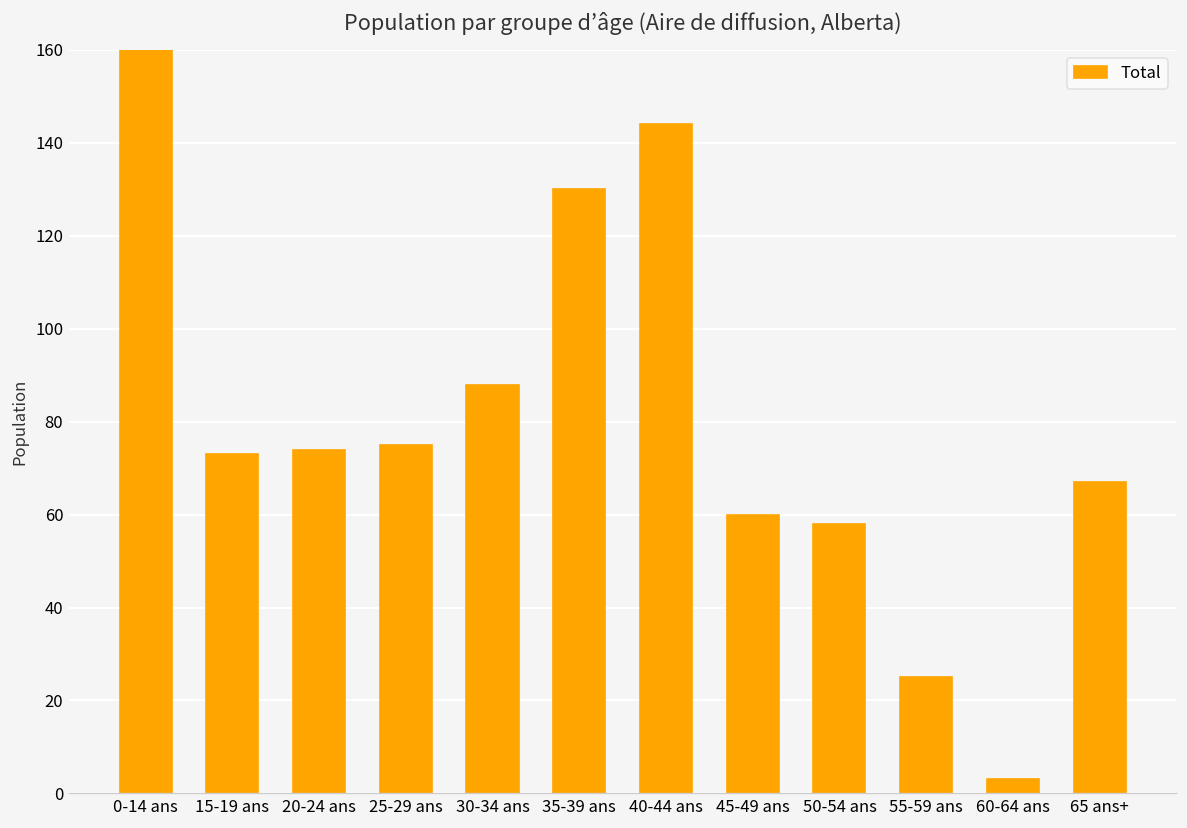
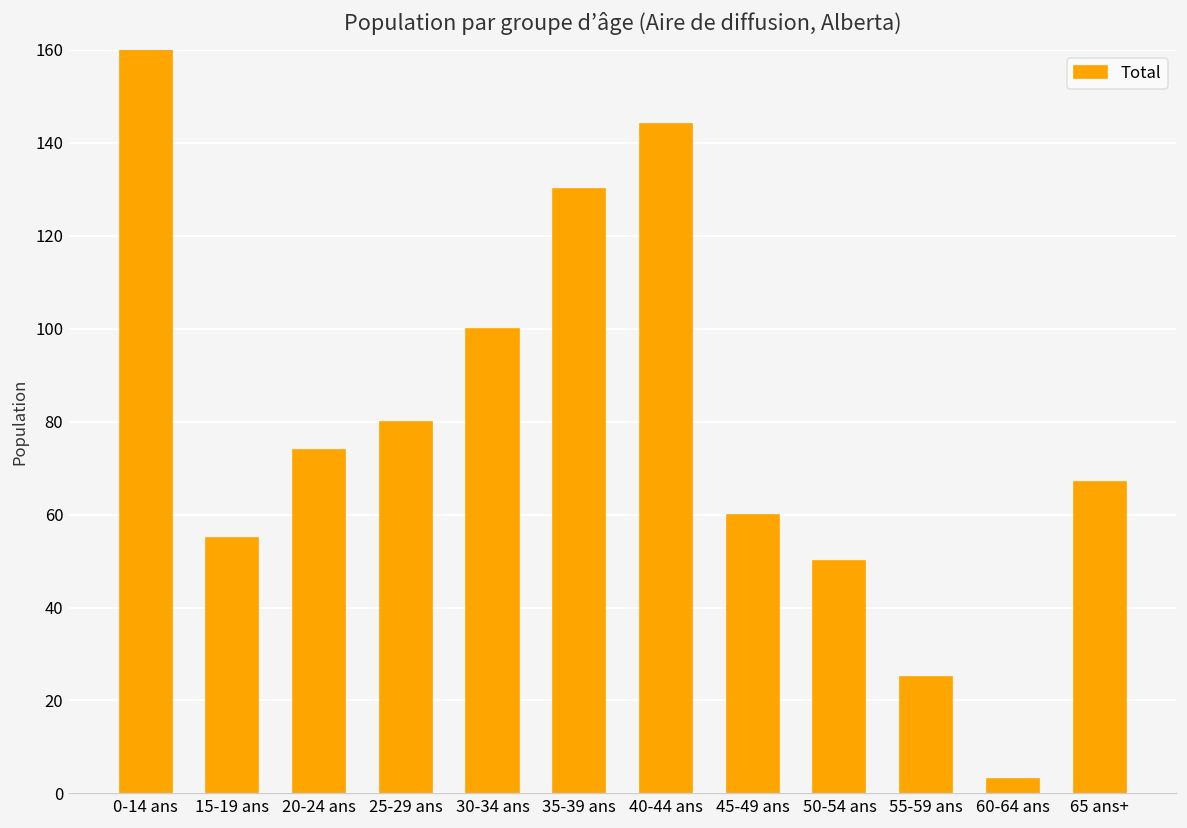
  {
-   "15-19 ans": 73,
+   "15-19 ans": 55,
    "20-24 ans": 74,
-   "25-29 ans": 75,
-   "30-34 ans": 88,
+   "25-29 ans": 80,
+   "30-34 ans": 100,
    "35-39 ans": 130,
    "40-44 ans": 144,
    "45-49 ans": 60,
-   "50-54 ans": 58,
+   "50-54 ans": 50,
    "55-59 ans": 25,
    "60-64 ans": 3,
    "65 ans+": 67
  }
